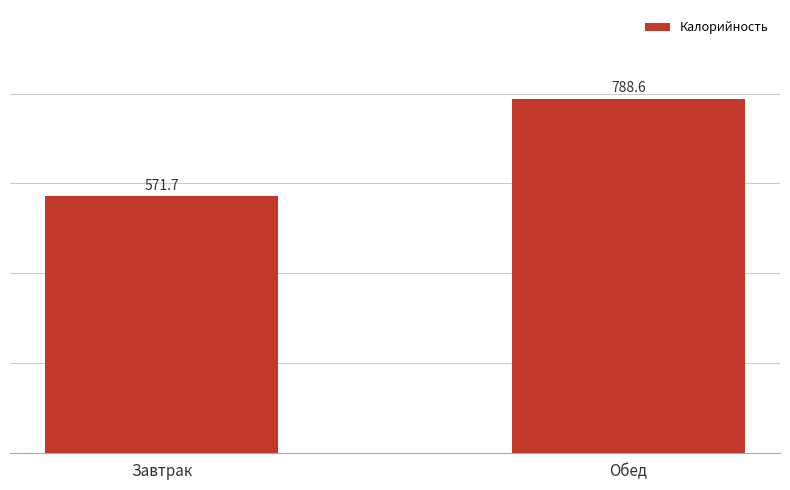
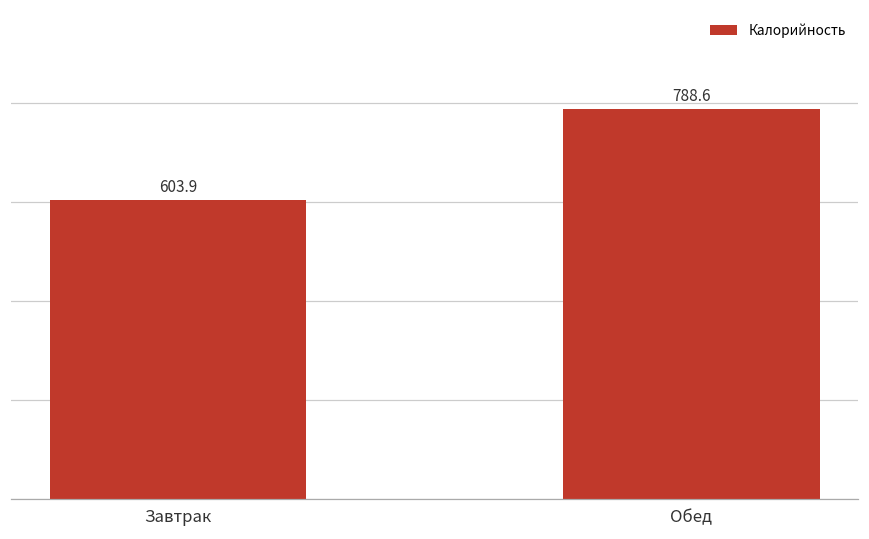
  {
-   "Завтрак": 571.7,
+   "Завтрак": 603.9,
    "Обед": 788.6
  }
